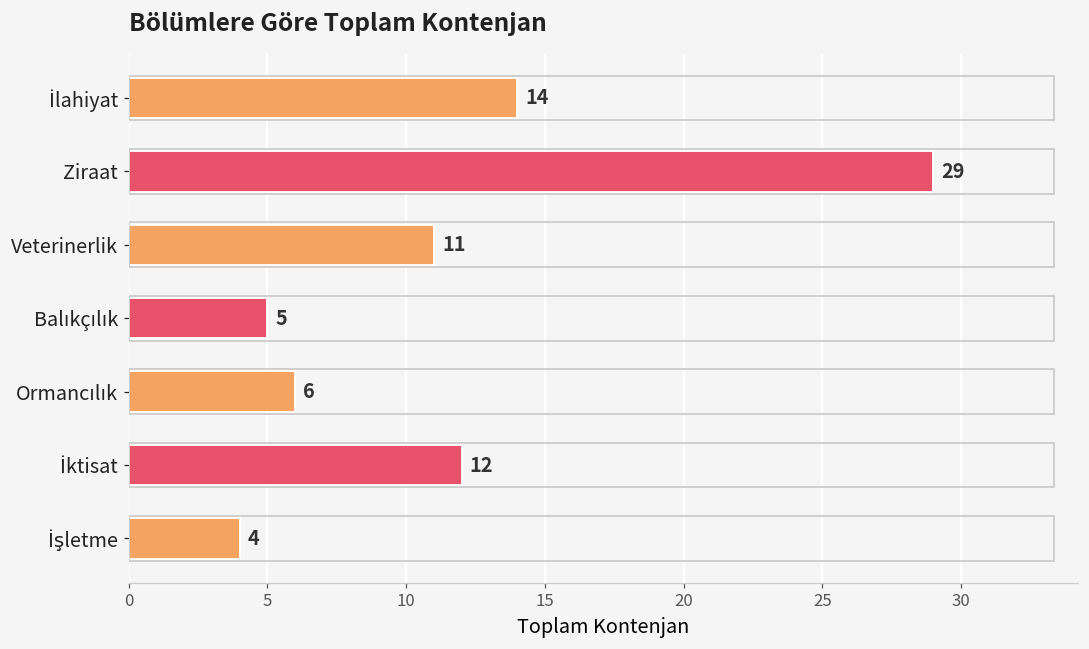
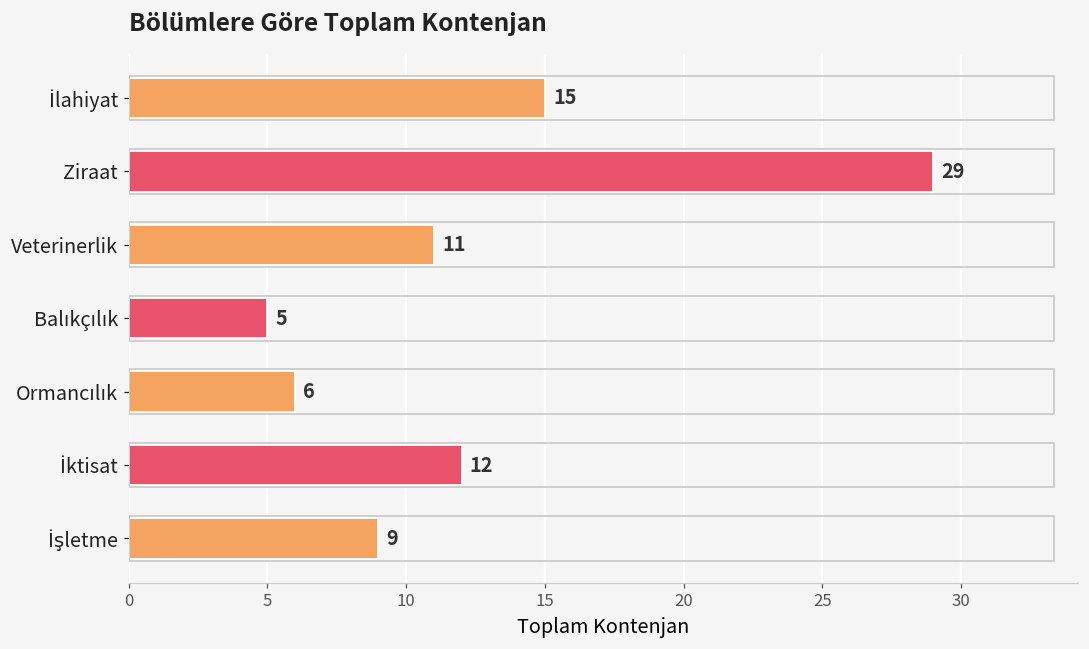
  {
-   "İlahiyat": 14,
+   "İlahiyat": 15,
    "Ziraat": 29,
    "Veterinerlik": 11,
    "Balıkçılık": 5,
    "Ormancılık": 6,
    "İktisat": 12,
-   "İşletme": 4
+   "İşletme": 9
  }
